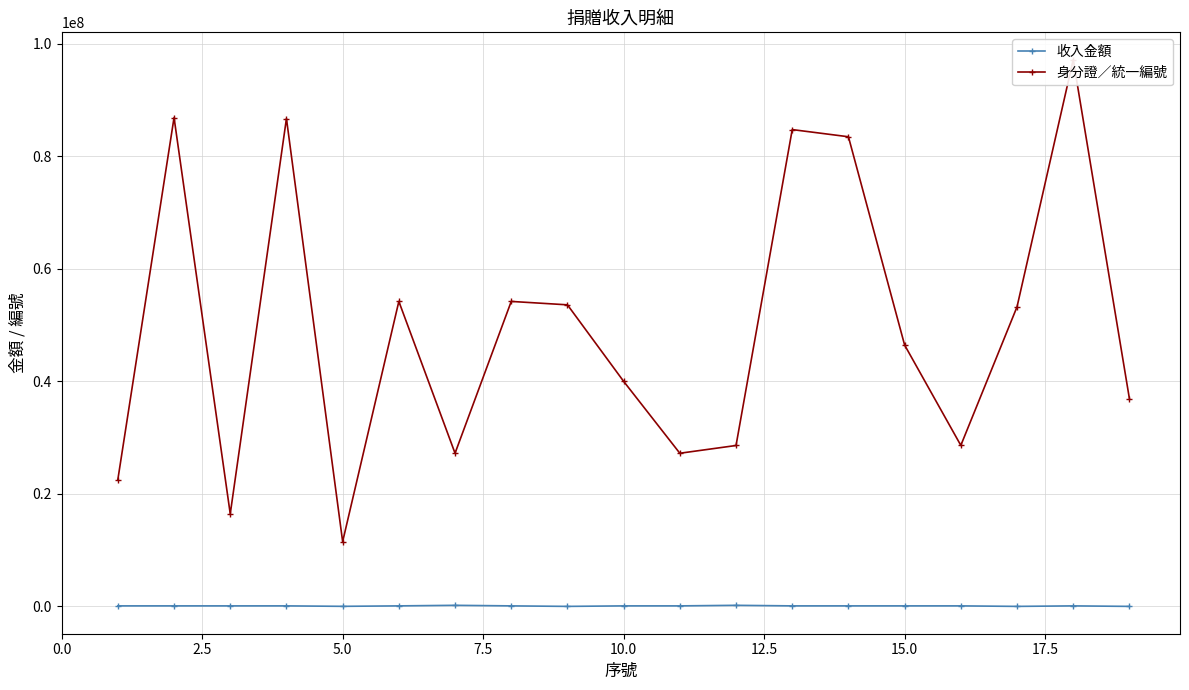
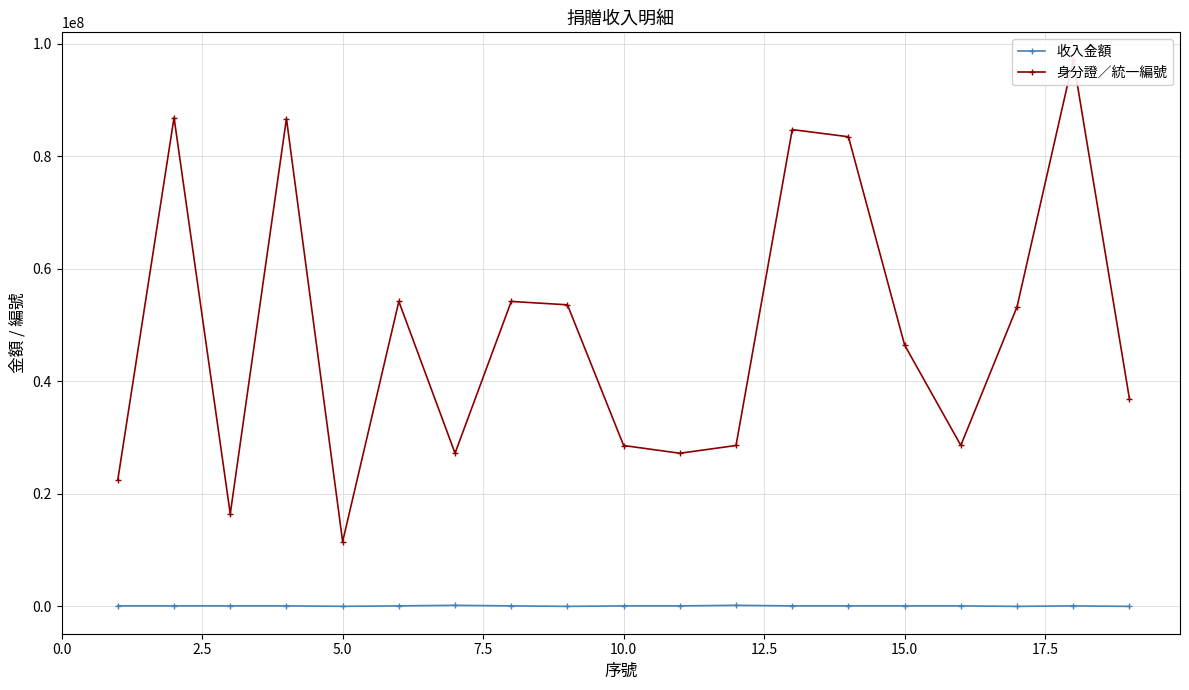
  {
    "收入金額": {
      "5.0": 0,
      "10.0": 0,
      "15.0": 0
    },
    "身分證／統一編號": {
      "5.0": 12000000,
-     "10.0": 40000000,
+     "10.0": 29000000,
      "15.0": 46000000
    }
  }
